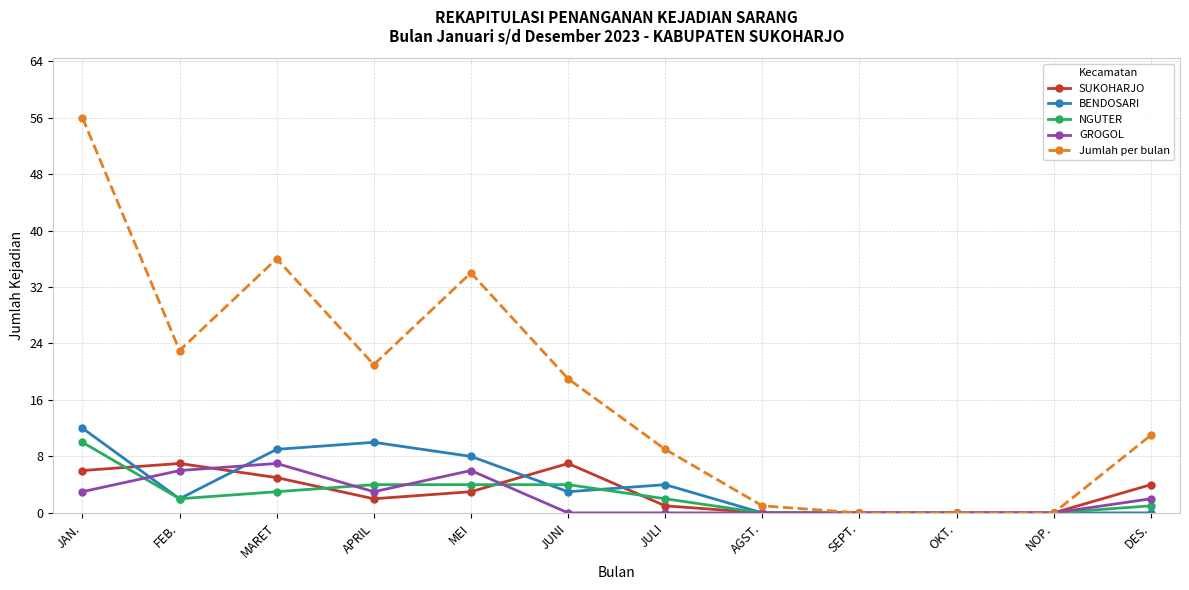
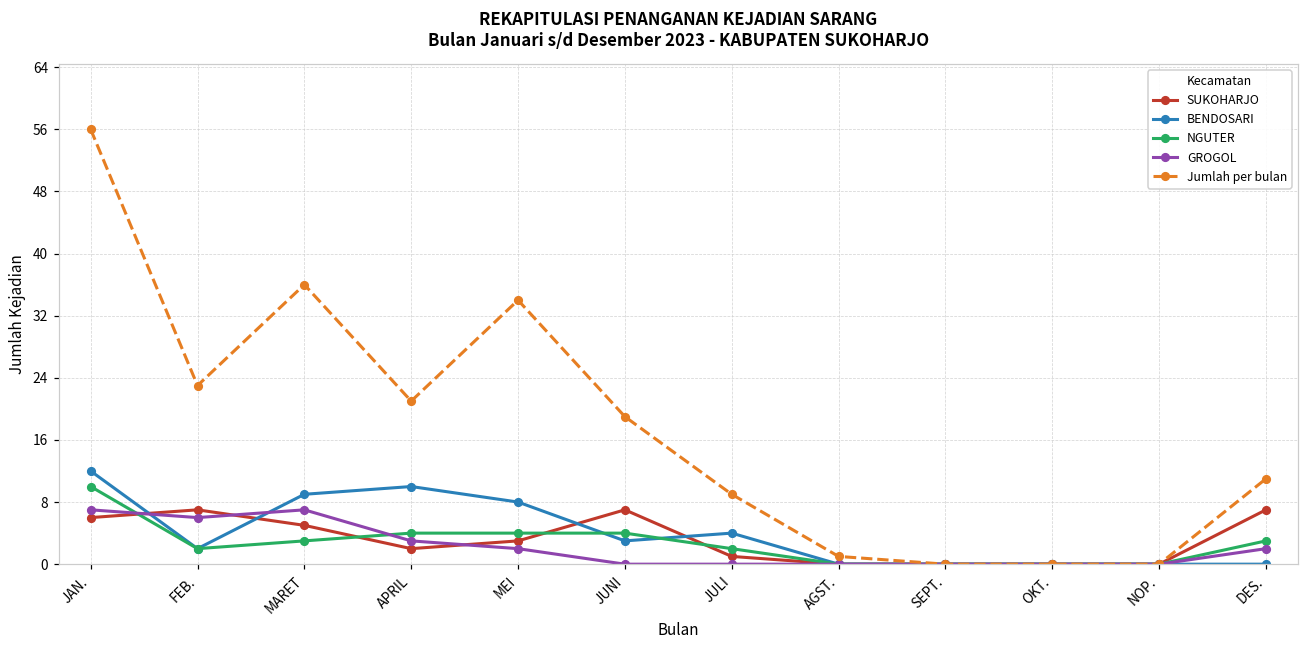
  {
    "SUKOHARJO": {
      "JAN.": 6,
      "FEB.": 7,
      "MARET": 5,
      "APRIL": 2,
      "MEI": 3,
      "JUNI": 7,
      "JULI": 1,
-     "DES.": 4
+     "DES.": 7
    },
    "BENDOSARI": {
      "JAN.": 12,
      "MARET": 9,
      "APRIL": 10,
      "MEI": 8,
      "JUNI": 3,
      "JULI": 4,
      "DES.": 0
    },
    "NGUTER": {
      "JAN.": 10,
      "MARET": 3,
      "APRIL": 4,
      "MEI": 4,
      "JUNI": 4,
      "JULI": 2,
-     "DES.": 1
+     "DES.": 3
    },
    "GROGOL": {
-     "JAN.": 3,
+     "JAN.": 7,
      "FEB.": 6,
      "MARET": 7,
      "APRIL": 3,
-     "MEI": 6,
+     "MEI": 2,
      "JUNI": 0,
      "JULI": 0,
      "DES.": 2
    },
    "Jumlah per bulan": {
      "JAN.": 56,
      "FEB.": 23,
      "MARET": 36,
      "APRIL": 21,
      "MEI": 34,
      "JUNI": 19,
      "JULI": 9,
      "AGST.": 1,
      "DES.": 11
    }
  }
